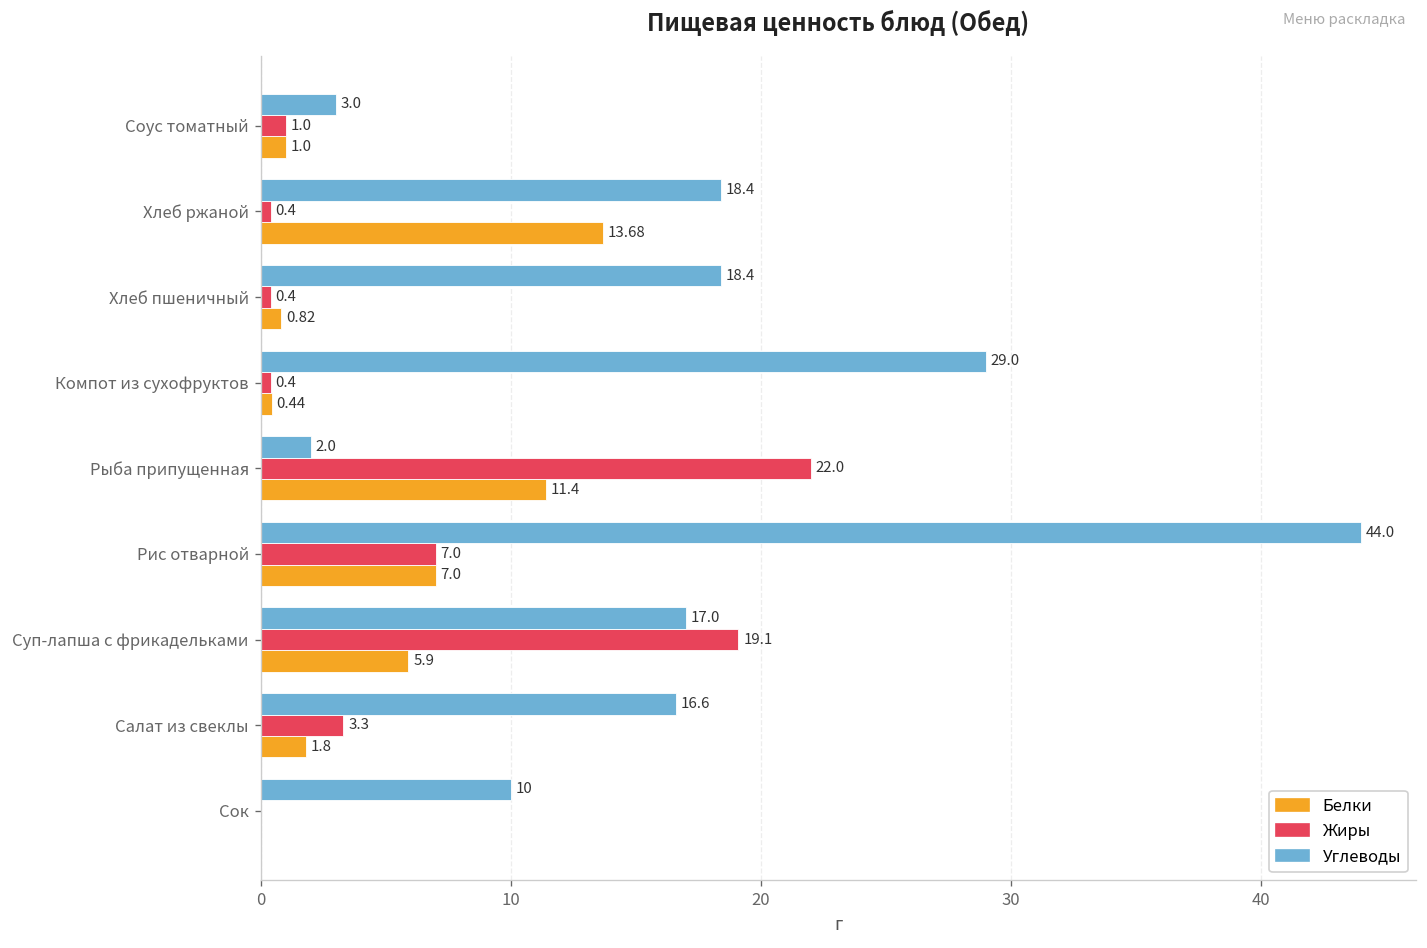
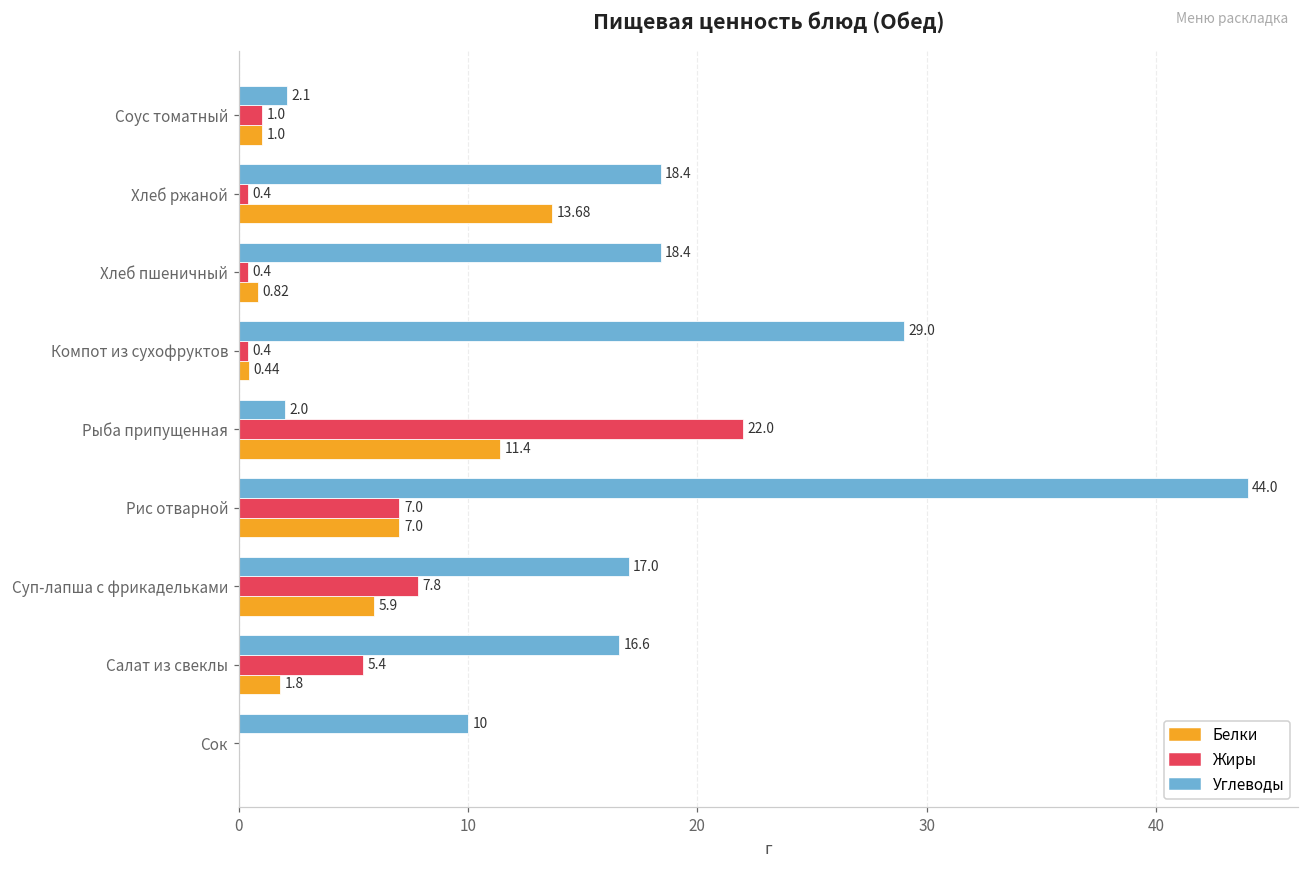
  {
    "Белки": {
      "Соус томатный": 1.0,
      "Хлеб ржаной": 13.68,
      "Хлеб пшеничный": 0.82,
      "Компот из сухофруктов": 0.44,
      "Рыба припущенная": 11.4,
      "Рис отварной": 7.0,
      "Суп-лапша с фрикадельками": 5.9,
      "Салат из свеклы": 1.8
    },
    "Жиры": {
      "Соус томатный": 1.0,
      "Хлеб ржаной": 0.4,
      "Хлеб пшеничный": 0.4,
      "Компот из сухофруктов": 0.4,
      "Рыба припущенная": 22.0,
      "Рис отварной": 7.0,
-     "Суп-лапша с фрикадельками": 19.1,
-     "Салат из свеклы": 3.3
+     "Суп-лапша с фрикадельками": 7.8,
+     "Салат из свеклы": 5.4
    },
    "Углеводы": {
-     "Соус томатный": 3.0,
+     "Соус томатный": 2.1,
      "Хлеб ржаной": 18.4,
      "Хлеб пшеничный": 18.4,
      "Компот из сухофруктов": 29.0,
      "Рыба припущенная": 2.0,
      "Рис отварной": 44.0,
      "Суп-лапша с фрикадельками": 17.0,
      "Салат из свеклы": 16.6,
      "Сок": 10
    }
  }
